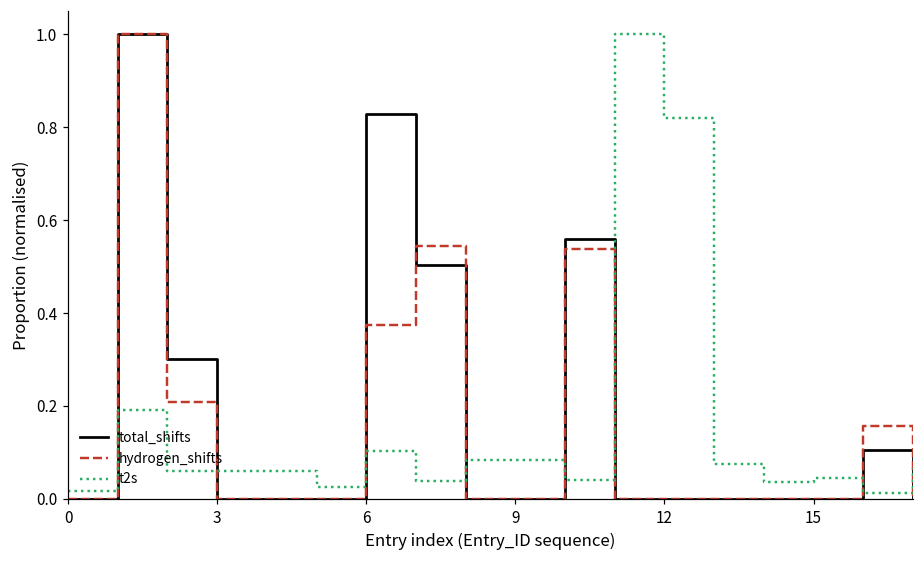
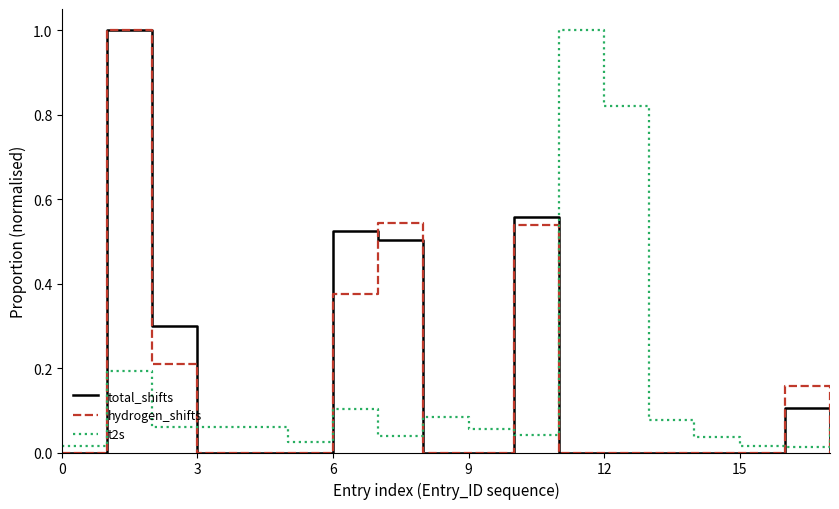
  {
    "total_shifts": {
-     "6": 0.83
+     "6": 0.52
    },
    "hydrogen_shifts": {
      "6": 0.38
    },
    "t2s": {
      "0": 0.02,
      "3": 0.06,
      "6": 0.10,
-     "9": 0.08,
+     "9": 0.06,
      "12": 0.82,
-     "15": 0.04
+     "15": 0.02
    }
  }
